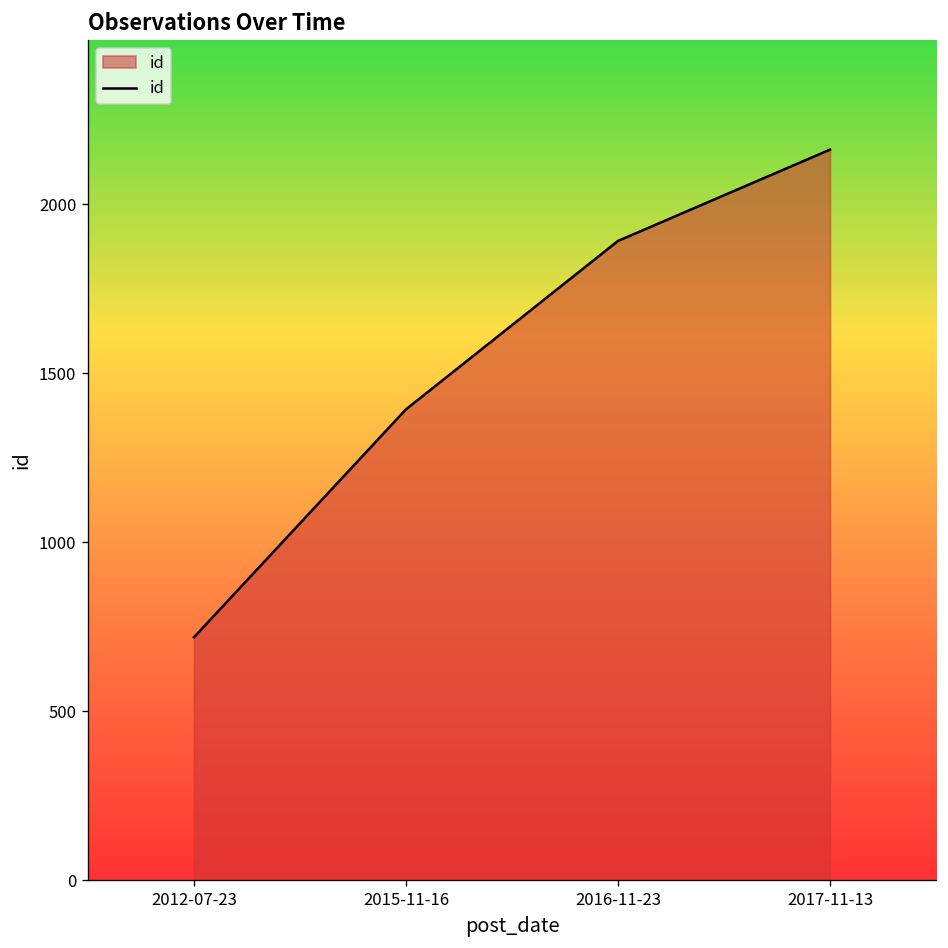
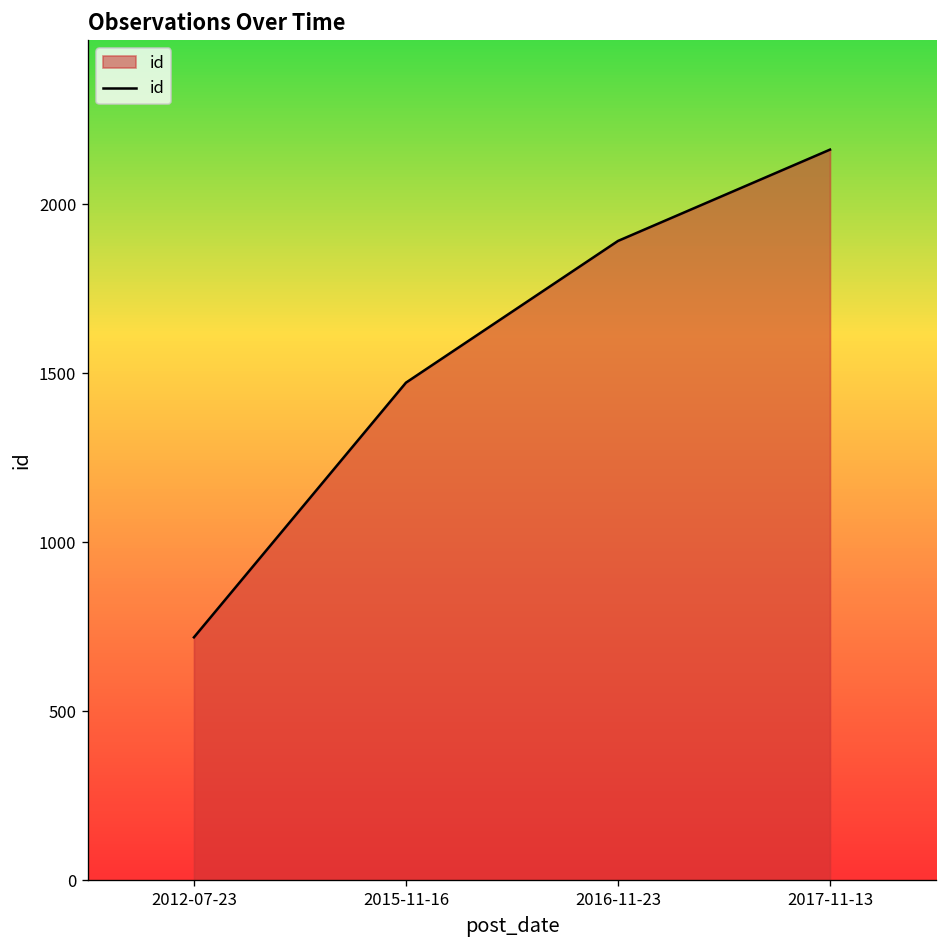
  {
    "2012-07-23": 720,
-   "2015-11-16": 1390,
+   "2015-11-16": 1470,
    "2016-11-23": 1890,
    "2017-11-13": 2160
  }
